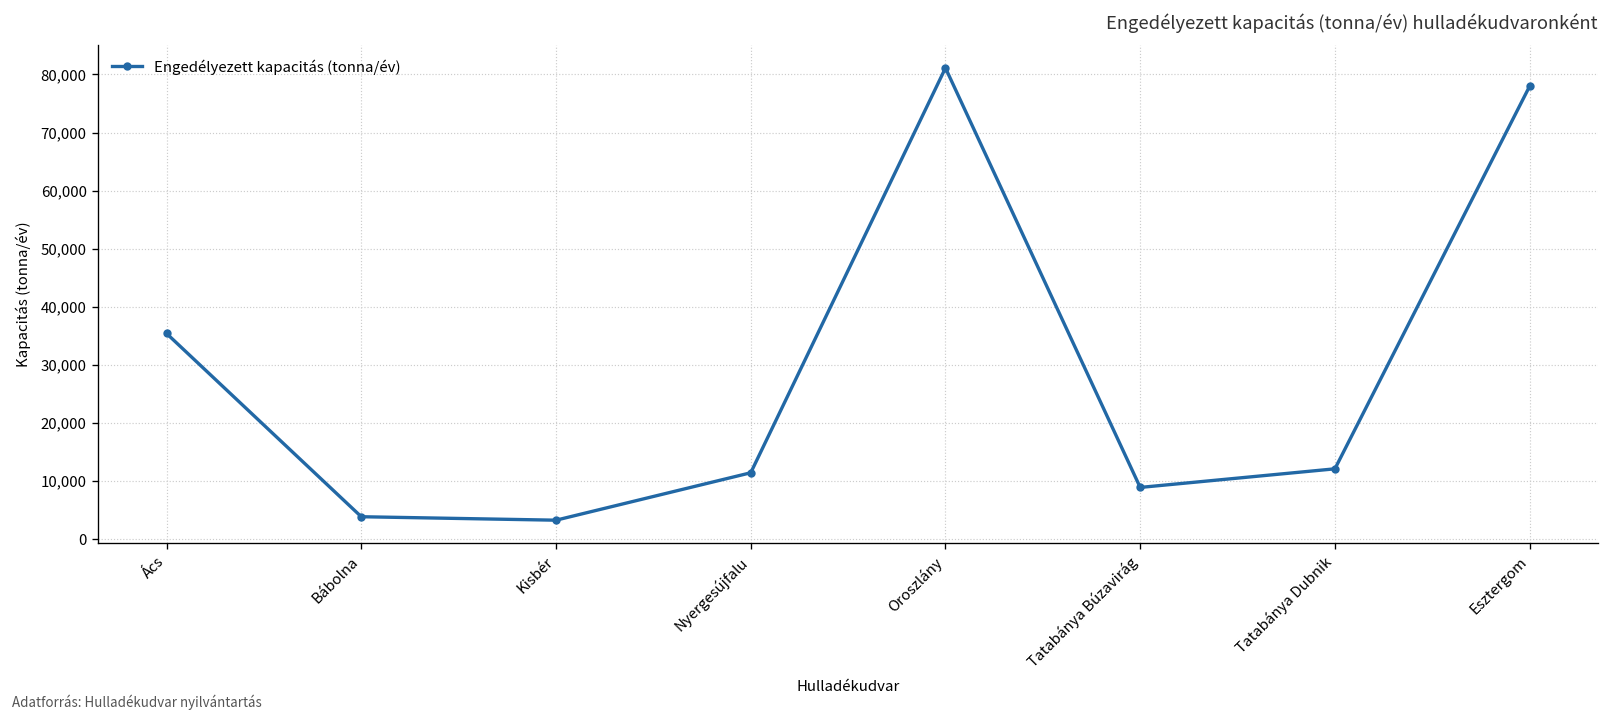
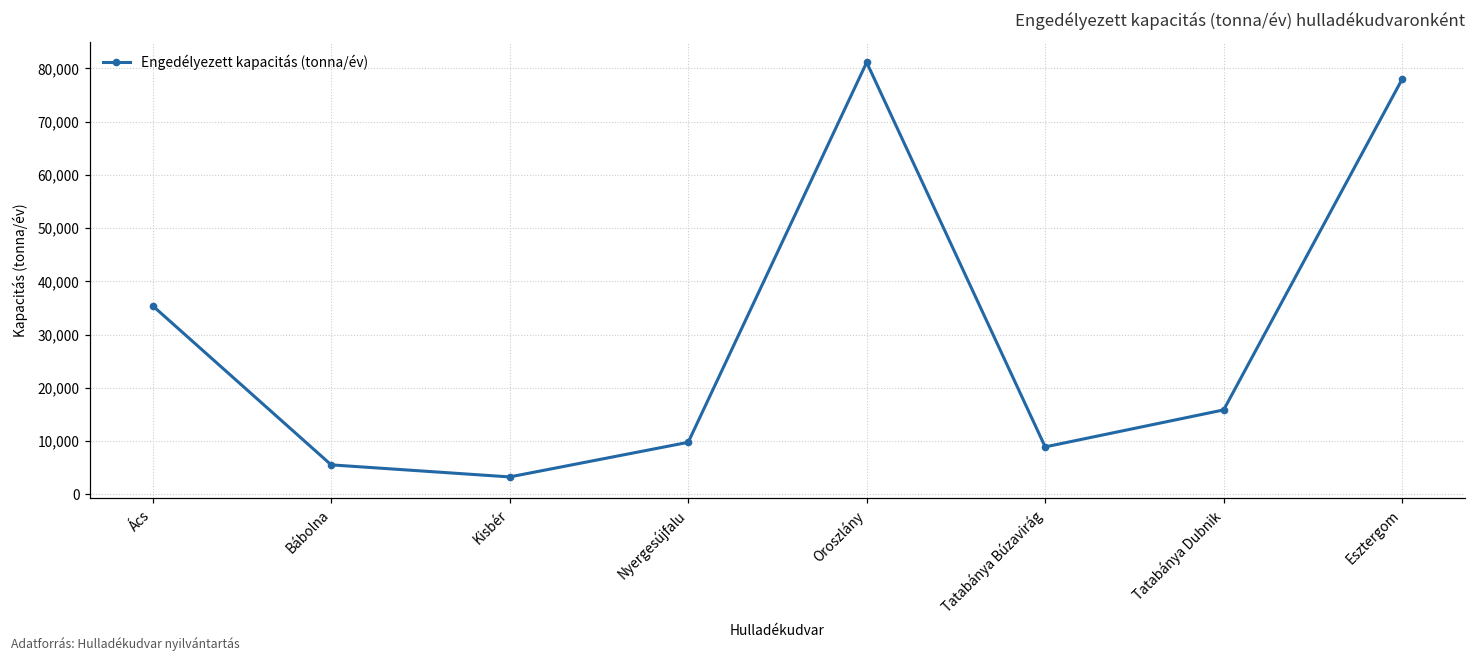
  {
    "Ács": "35,000",
-   "Bábolna": "4,000",
+   "Bábolna": "6,000",
    "Kisbér": "3,000",
-   "Nyergesújfalu": "11,000",
+   "Nyergesújfalu": "10,000",
    "Oroszlány": "81,000",
    "Tatabánya Búzavirág": "9,000",
-   "Tatabánya Dubnik": "12,000",
+   "Tatabánya Dubnik": "16,000",
    "Esztergom": "78,000"
  }
